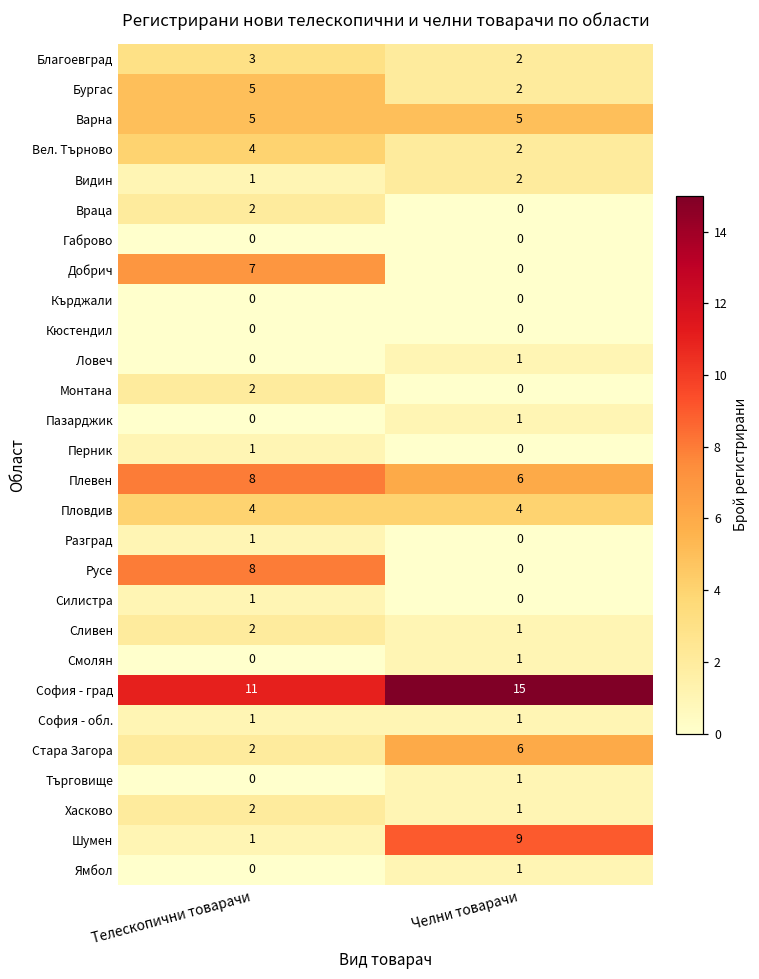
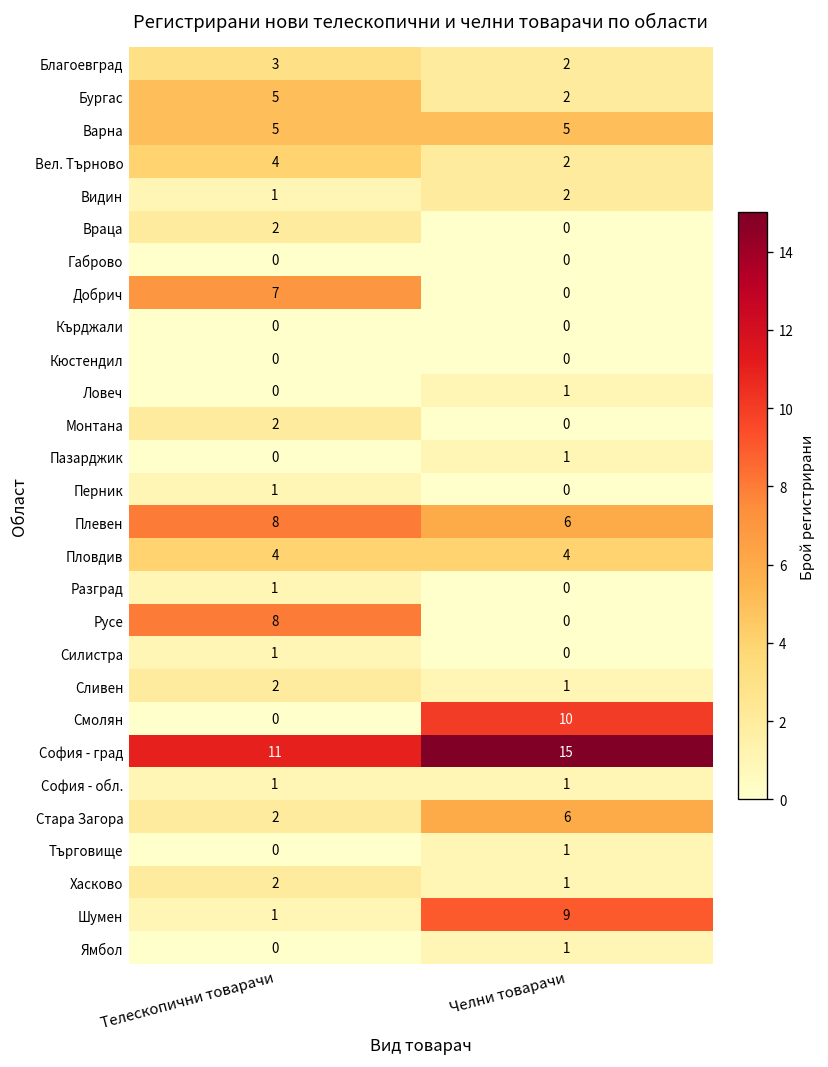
  {
    "Благоевград": {
      "Телескопични товарачи": 3,
      "Челни товарачи": 2
    },
    "Бургас": {
      "Телескопични товарачи": 5,
      "Челни товарачи": 2
    },
    "Варна": {
      "Телескопични товарачи": 5,
      "Челни товарачи": 5
    },
    "Вел. Търново": {
      "Телескопични товарачи": 4,
      "Челни товарачи": 2
    },
    "Видин": {
      "Телескопични товарачи": 1,
      "Челни товарачи": 2
    },
    "Враца": {
      "Телескопични товарачи": 2,
      "Челни товарачи": 0
    },
    "Габрово": {
      "Телескопични товарачи": 0,
      "Челни товарачи": 0
    },
    "Добрич": {
      "Телескопични товарачи": 7,
      "Челни товарачи": 0
    },
    "Кърджали": {
      "Телескопични товарачи": 0,
      "Челни товарачи": 0
    },
    "Кюстендил": {
      "Телескопични товарачи": 0,
      "Челни товарачи": 0
    },
    "Ловеч": {
      "Телескопични товарачи": 0,
      "Челни товарачи": 1
    },
    "Монтана": {
      "Телескопични товарачи": 2,
      "Челни товарачи": 0
    },
    "Пазарджик": {
      "Телескопични товарачи": 0,
      "Челни товарачи": 1
    },
    "Перник": {
      "Телескопични товарачи": 1,
      "Челни товарачи": 0
    },
    "Плевен": {
      "Телескопични товарачи": 8,
      "Челни товарачи": 6
    },
    "Пловдив": {
      "Телескопични товарачи": 4,
      "Челни товарачи": 4
    },
    "Разград": {
      "Телескопични товарачи": 1,
      "Челни товарачи": 0
    },
    "Русе": {
      "Телескопични товарачи": 8,
      "Челни товарачи": 0
    },
    "Силистра": {
      "Телескопични товарачи": 1,
      "Челни товарачи": 0
    },
    "Сливен": {
      "Телескопични товарачи": 2,
      "Челни товарачи": 1
    },
    "Смолян": {
      "Телескопични товарачи": 0,
-     "Челни товарачи": 1
+     "Челни товарачи": 10
    },
    "София - град": {
      "Телескопични товарачи": 11,
      "Челни товарачи": 15
    },
    "София - обл.": {
      "Телескопични товарачи": 1,
      "Челни товарачи": 1
    },
    "Стара Загора": {
      "Телескопични товарачи": 2,
      "Челни товарачи": 6
    },
    "Търговище": {
      "Телескопични товарачи": 0,
      "Челни товарачи": 1
    },
    "Хасково": {
      "Телескопични товарачи": 2,
      "Челни товарачи": 1
    },
    "Шумен": {
      "Телескопични товарачи": 1,
      "Челни товарачи": 9
    },
    "Ямбол": {
      "Телескопични товарачи": 0,
      "Челни товарачи": 1
    }
  }
